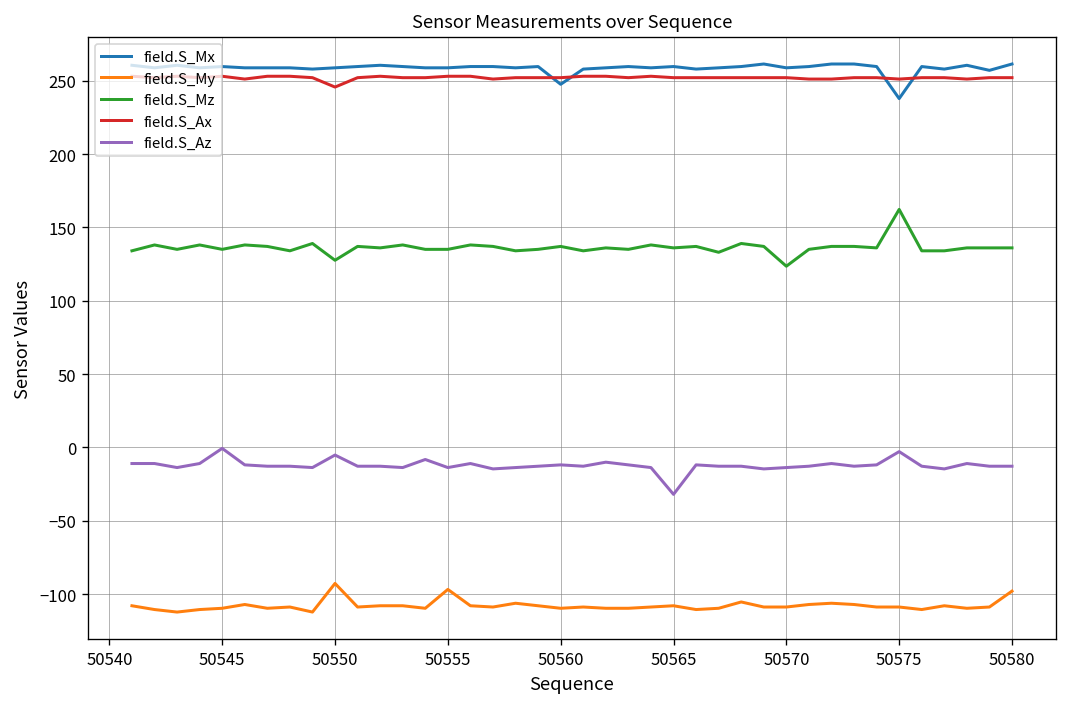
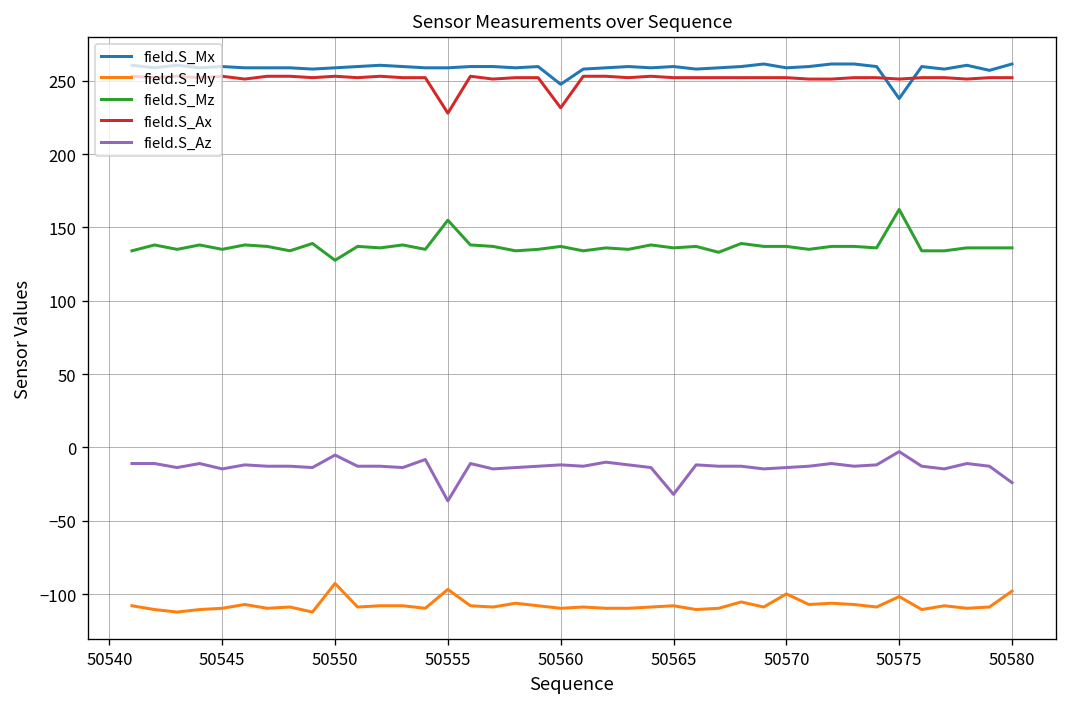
  {
    "field.S_Mx": {
      "50545": 260,
      "50550": 259,
      "50555": 259,
      "50560": 248,
      "50565": 260,
      "50570": 259,
      "50575": 238,
      "50580": 261
    },
    "field.S_My": {
      "50545": -110,
      "50550": -93,
      "50555": -97,
      "50560": -110,
      "50565": -108,
-     "50570": -109,
-     "50575": -109,
+     "50570": -100,
+     "50575": -102,
      "50580": -98
    },
    "field.S_Mz": {
      "50545": 135,
      "50550": 128,
-     "50555": 135,
+     "50555": 155,
      "50560": 137,
      "50565": 136,
-     "50570": 124,
+     "50570": 137,
      "50575": 162,
      "50580": 136
    },
    "field.S_Ax": {
      "50545": 253,
-     "50550": 246,
-     "50555": 253,
-     "50560": 252,
+     "50550": 253,
+     "50555": 228,
+     "50560": 232,
      "50565": 252,
      "50570": 252,
      "50575": 251,
      "50580": 252
    },
    "field.S_Az": {
-     "50545": -1,
+     "50545": -15,
      "50550": -5,
-     "50555": -14,
+     "50555": -36,
      "50560": -12,
      "50565": -32,
      "50570": -14,
      "50575": -3,
-     "50580": -13
+     "50580": -24
    }
  }
